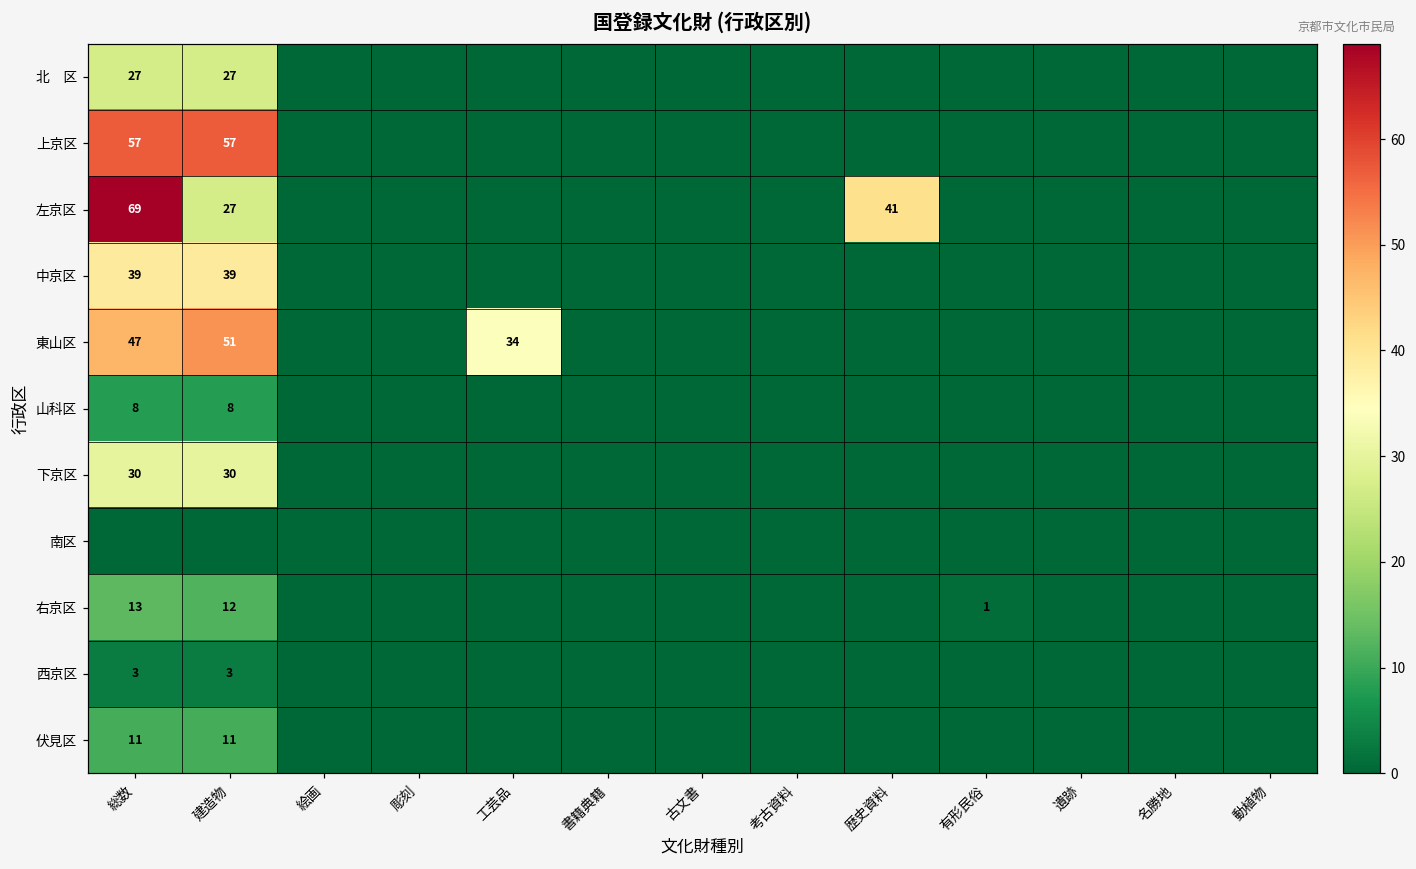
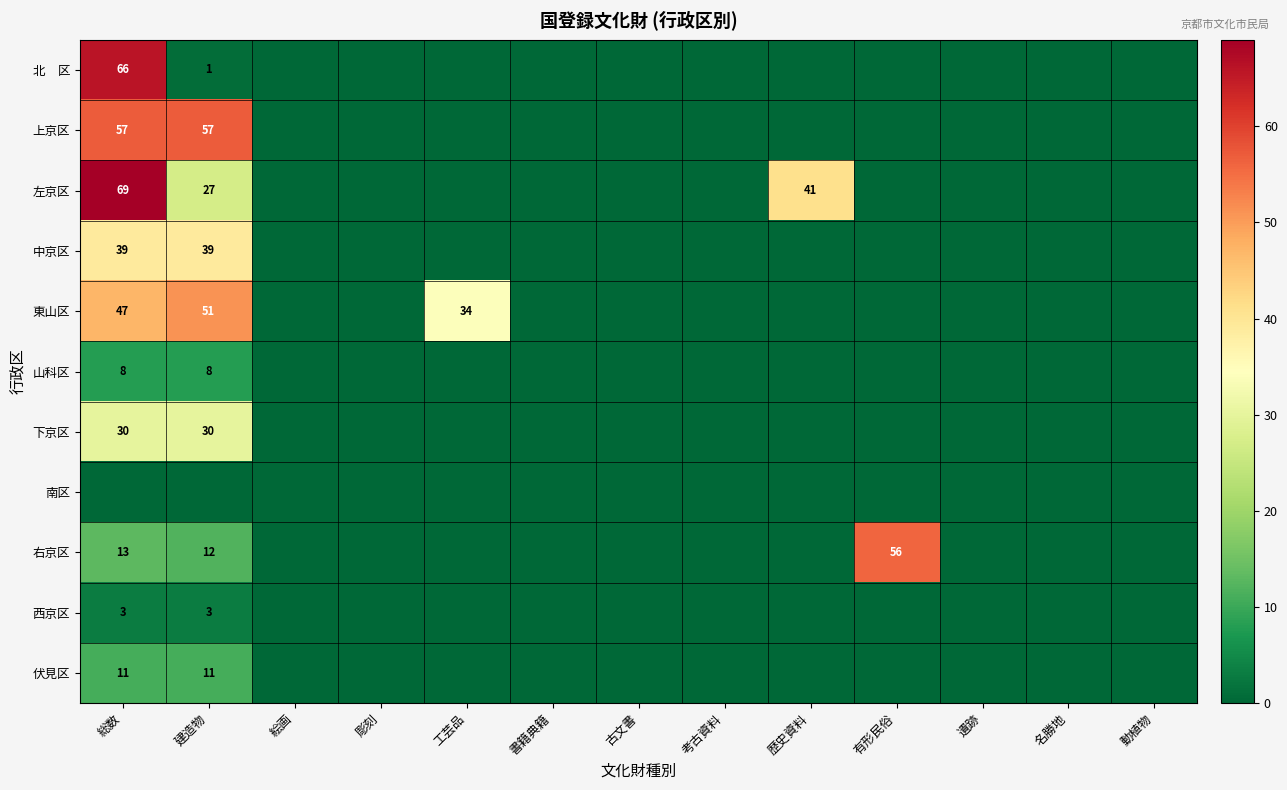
  {
    "北 区": {
-     "総数": 27,
-     "建造物": 27
+     "総数": 66,
+     "建造物": 1
    },
    "上京区": {
      "総数": 57,
      "建造物": 57
    },
    "左京区": {
      "総数": 69,
      "建造物": 27,
      "歴史資料": 41
    },
    "中京区": {
      "総数": 39,
      "建造物": 39
    },
    "東山区": {
      "総数": 47,
      "建造物": 51,
      "工芸品": 34
    },
    "山科区": {
      "総数": 8,
      "建造物": 8
    },
    "下京区": {
      "総数": 30,
      "建造物": 30
    },
    "右京区": {
      "総数": 13,
      "建造物": 12,
-     "有形民俗": 1
+     "有形民俗": 56
    },
    "西京区": {
      "総数": 3,
      "建造物": 3
    },
    "伏見区": {
      "総数": 11,
      "建造物": 11
    }
  }
